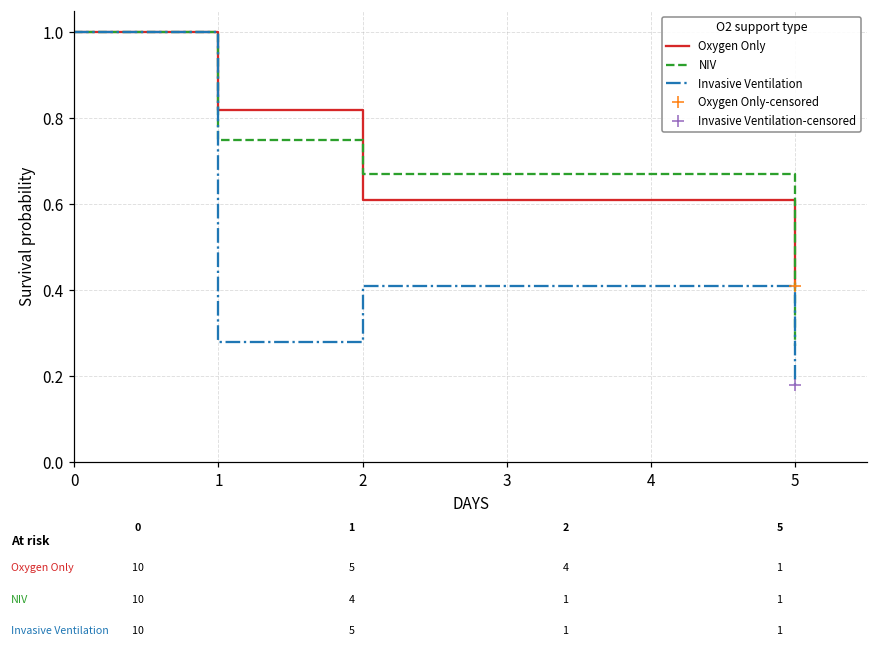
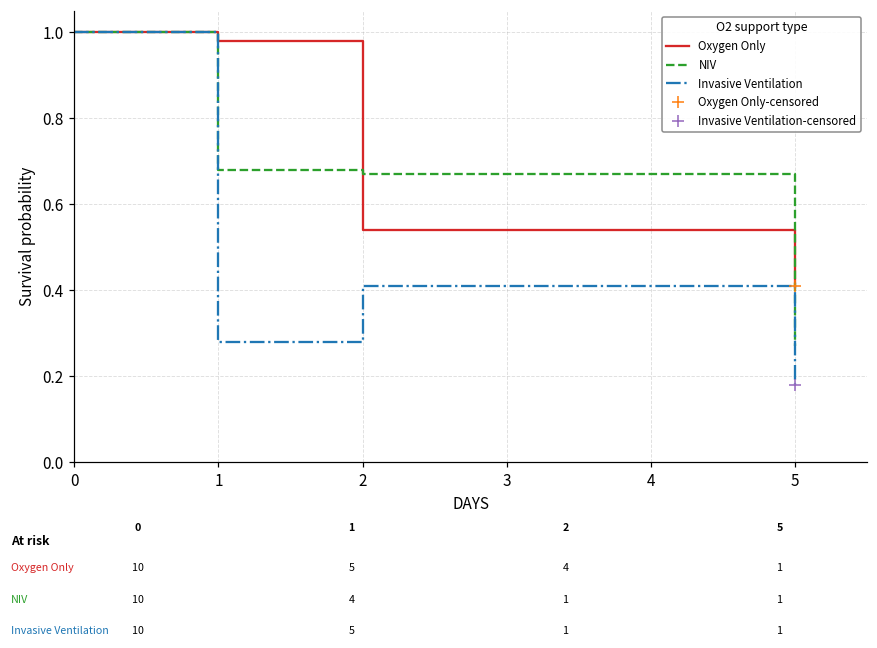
  {
    "Oxygen Only": {
-     "1": 0.82,
-     "2": 0.61
+     "1": 0.98,
+     "2": 0.54
    },
    "NIV": {
-     "1": 0.75,
+     "1": 0.68,
      "2": 0.67,
      "5": 0.27
    },
    "Invasive Ventilation": {
      "1": 0.28,
      "2": 0.41
    }
  }
